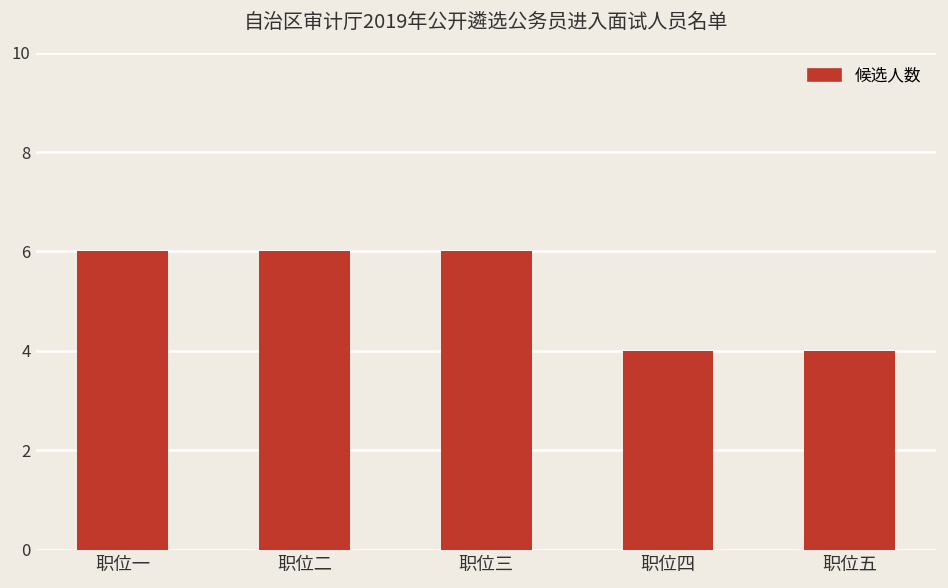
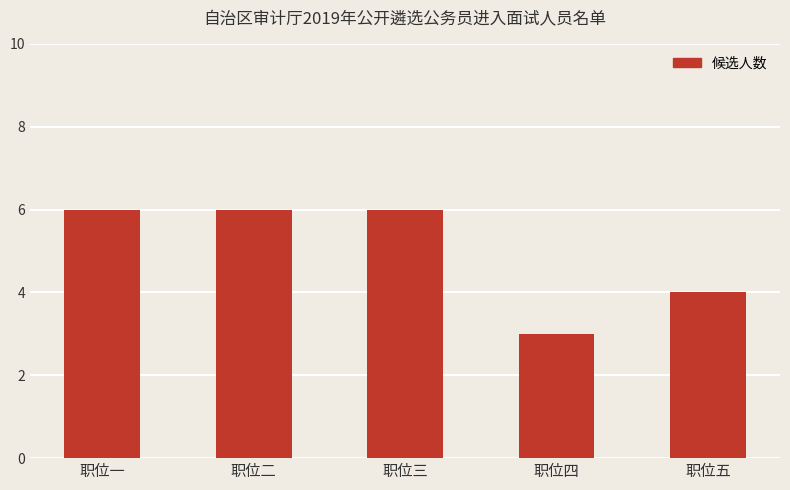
  {
    "职位一": 6,
    "职位二": 6,
    "职位三": 6,
-   "职位四": 4,
+   "职位四": 3,
    "职位五": 4
  }
